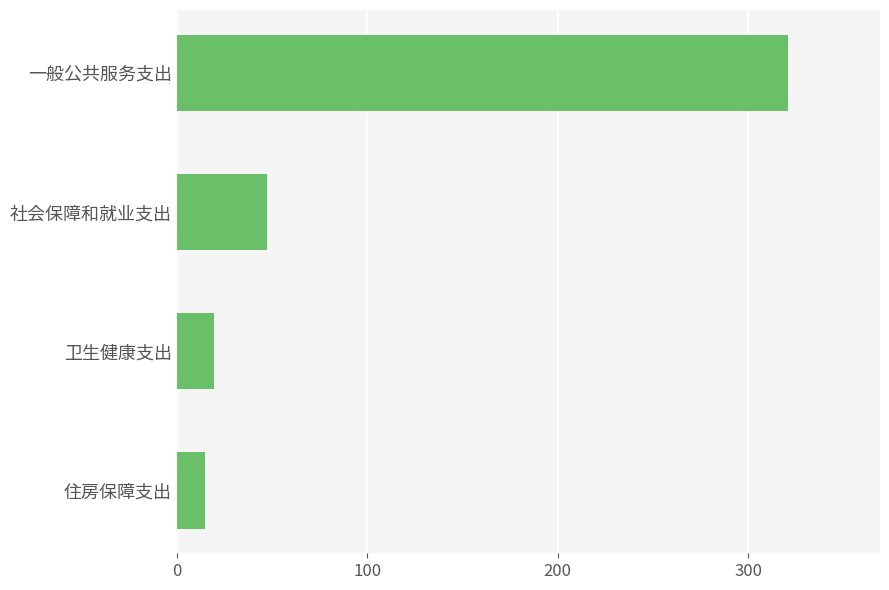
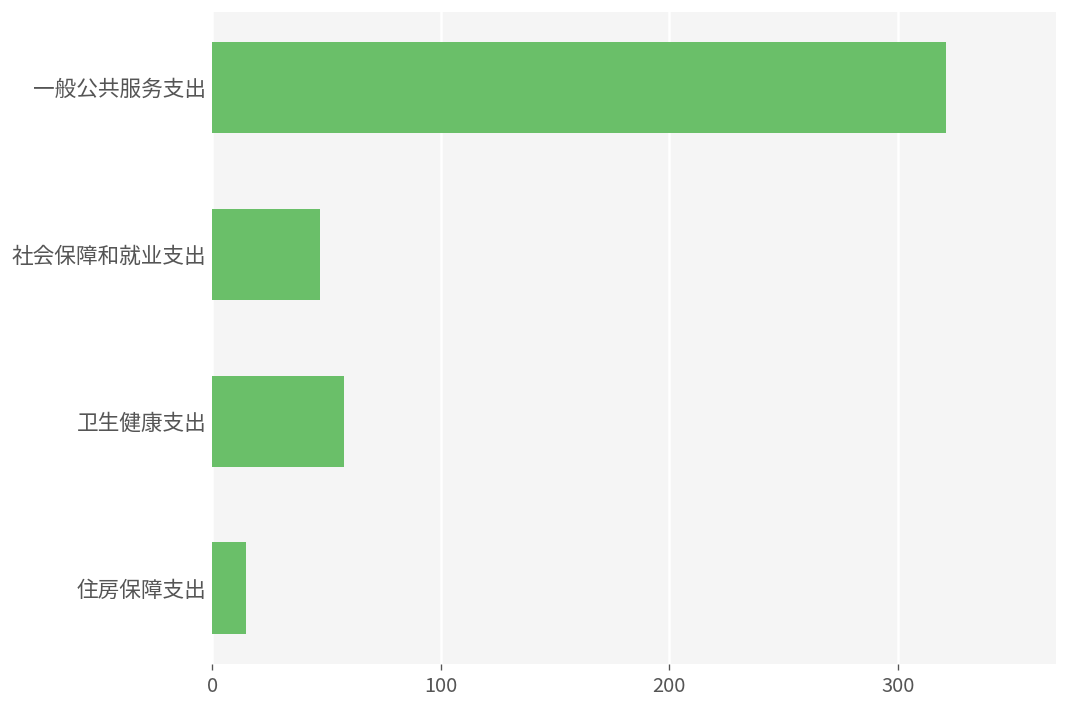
  {
    "一般公共服务支出": 321,
    "社会保障和就业支出": 47,
-   "卫生健康支出": 19,
+   "卫生健康支出": 58,
    "住房保障支出": 15
  }
